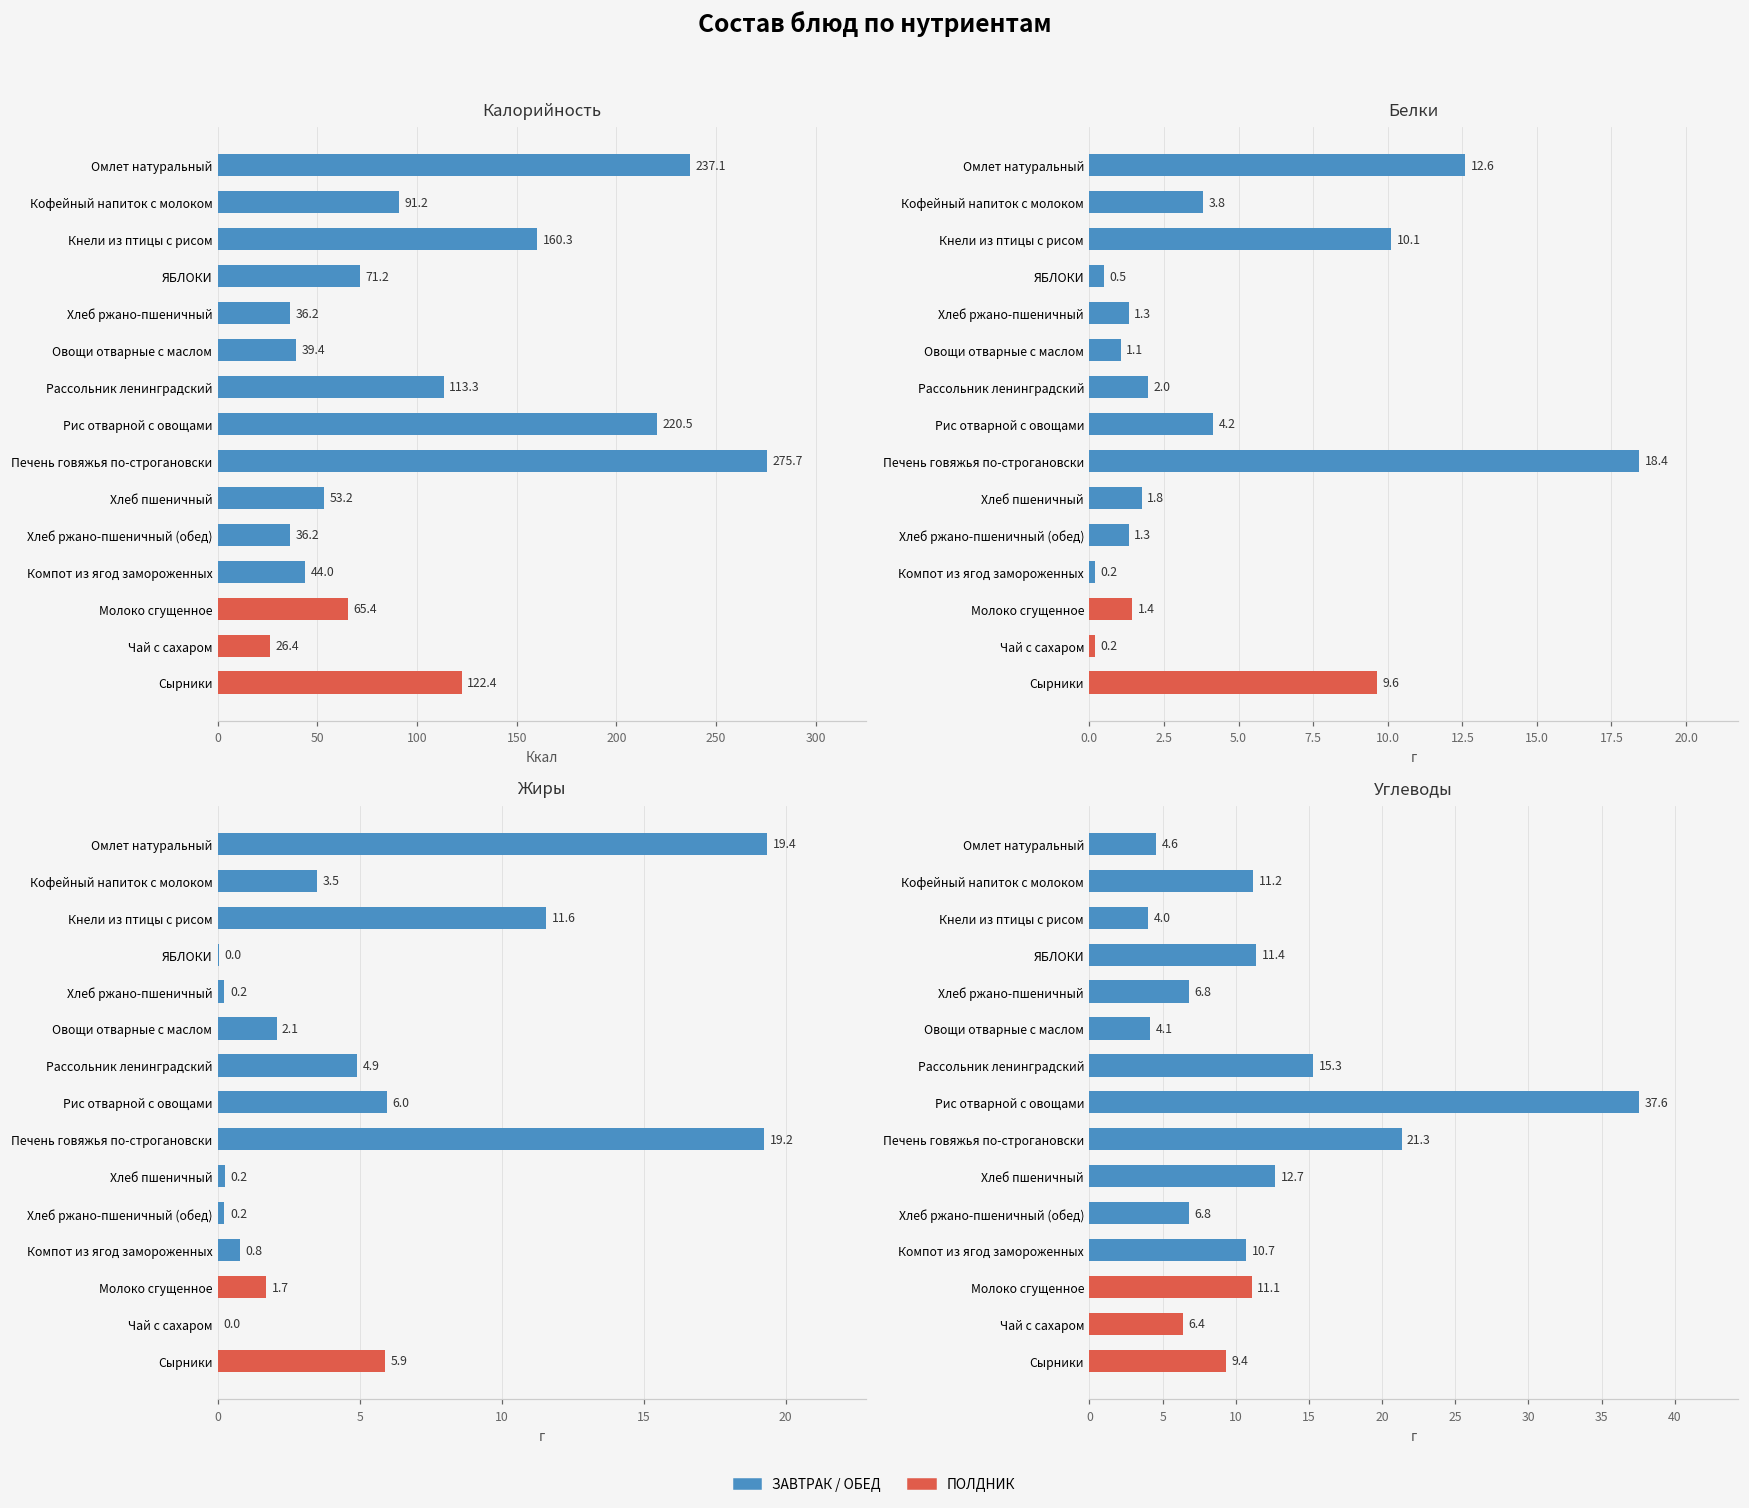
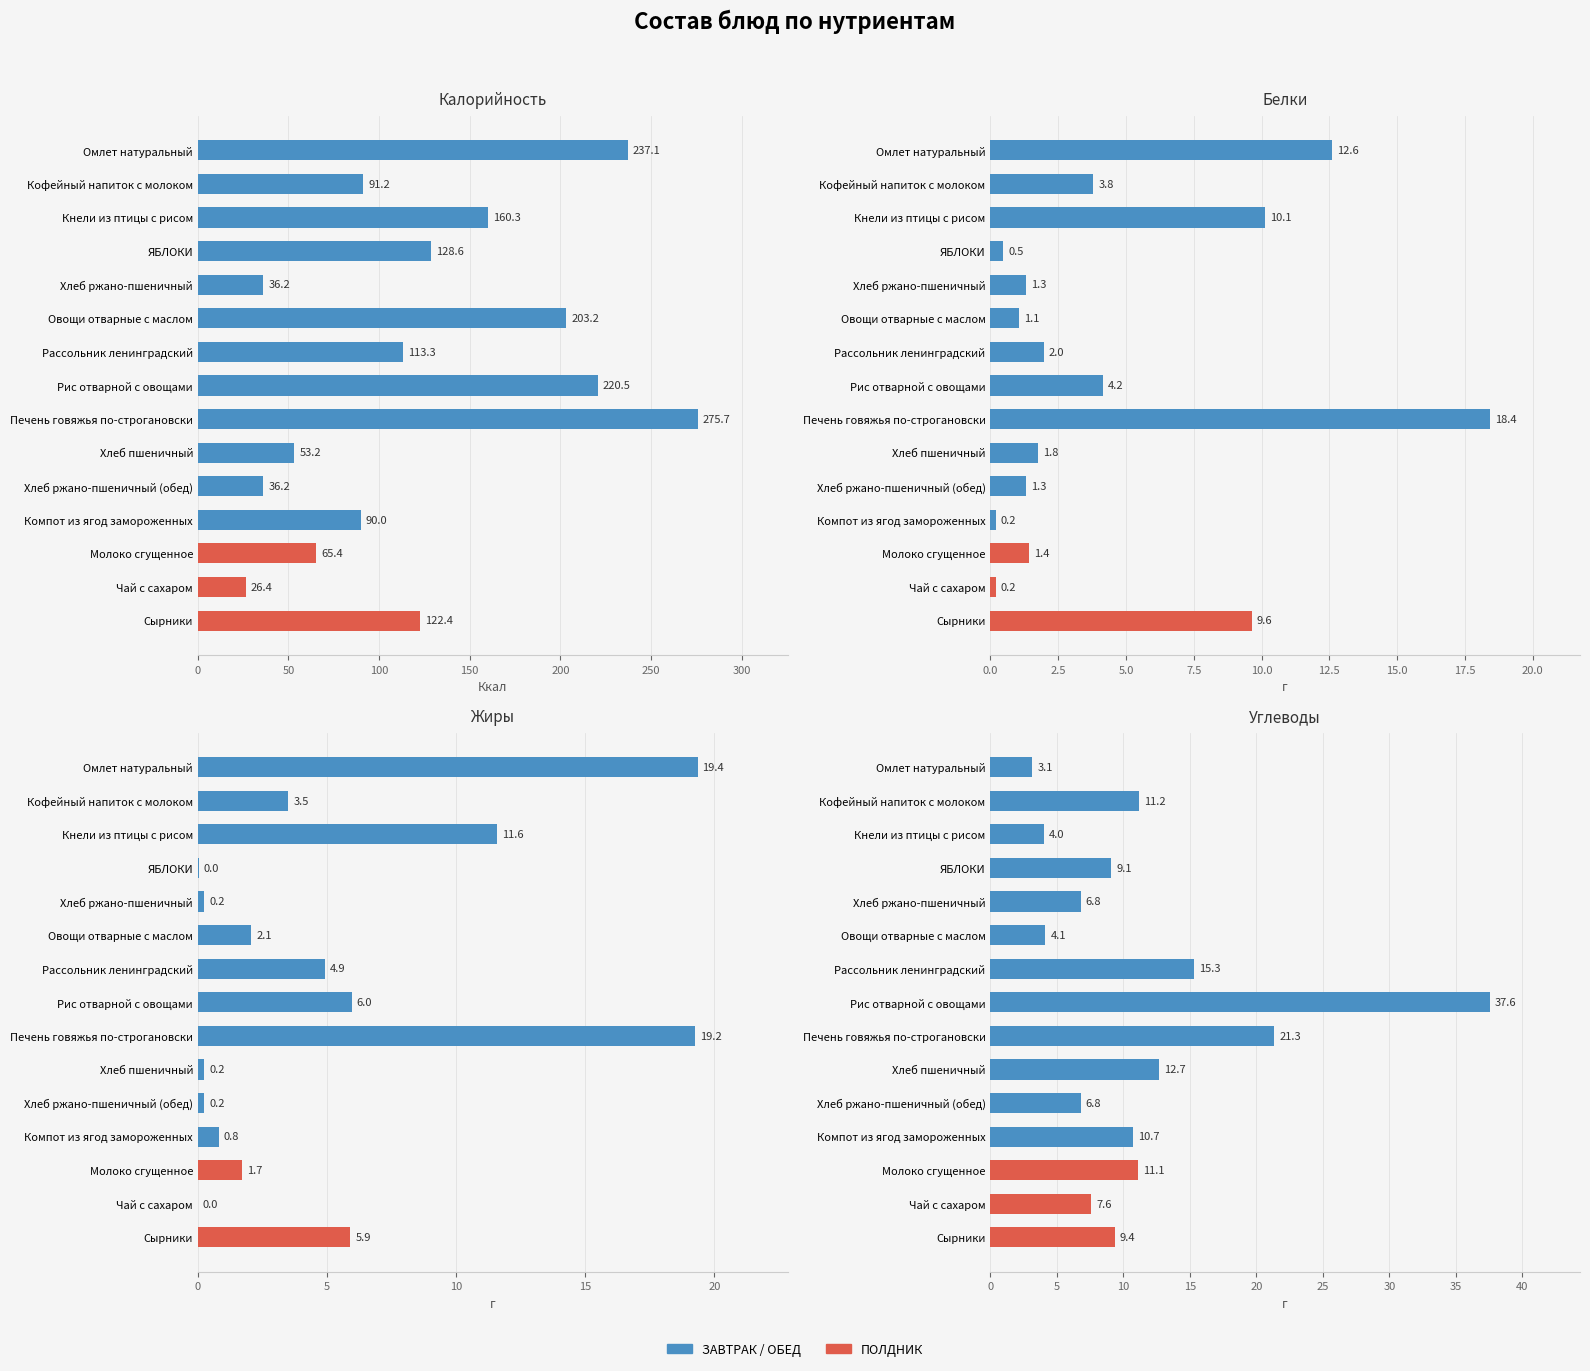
  {
    "Калорийность": {
      "Омлет натуральный": 237.1,
      "Кофейный напиток с молоком": 91.2,
      "Кнели из птицы с рисом": 160.3,
-     "ЯБЛОКИ": 71.2,
+     "ЯБЛОКИ": 128.6,
      "Хлеб ржано-пшеничный": 36.2,
-     "Овощи отварные с маслом": 39.4,
+     "Овощи отварные с маслом": 203.2,
      "Рассольник ленинградский": 113.3,
      "Рис отварной с овощами": 220.5,
      "Печень говяжья по-строгановски": 275.7,
      "Хлеб пшеничный": 53.2,
      "Хлеб ржано-пшеничный (обед)": 36.2,
-     "Компот из ягод замороженных": 44.0,
+     "Компот из ягод замороженных": 90.0,
      "Молоко сгущенное": 65.4,
      "Чай с сахаром": 26.4,
      "Сырники": 122.4
    },
    "Белки": {
      "Омлет натуральный": 12.6,
      "Кофейный напиток с молоком": 3.8,
      "Кнели из птицы с рисом": 10.1,
      "ЯБЛОКИ": 0.5,
      "Хлеб ржано-пшеничный": 1.3,
      "Овощи отварные с маслом": 1.1,
      "Рассольник ленинградский": 2.0,
      "Рис отварной с овощами": 4.2,
      "Печень говяжья по-строгановски": 18.4,
      "Хлеб пшеничный": 1.8,
      "Хлеб ржано-пшеничный (обед)": 1.3,
      "Компот из ягод замороженных": 0.2,
      "Молоко сгущенное": 1.4,
      "Чай с сахаром": 0.2,
      "Сырники": 9.6
    },
    "Жиры": {
      "Омлет натуральный": 19.4,
      "Кофейный напиток с молоком": 3.5,
      "Кнели из птицы с рисом": 11.6,
      "ЯБЛОКИ": 0.0,
      "Хлеб ржано-пшеничный": 0.2,
      "Овощи отварные с маслом": 2.1,
      "Рассольник ленинградский": 4.9,
      "Рис отварной с овощами": 6.0,
      "Печень говяжья по-строгановски": 19.2,
      "Хлеб пшеничный": 0.2,
      "Хлеб ржано-пшеничный (обед)": 0.2,
      "Компот из ягод замороженных": 0.8,
      "Молоко сгущенное": 1.7,
      "Чай с сахаром": 0.0,
      "Сырники": 5.9
    },
    "Углеводы": {
-     "Омлет натуральный": 4.6,
+     "Омлет натуральный": 3.1,
      "Кофейный напиток с молоком": 11.2,
      "Кнели из птицы с рисом": 4.0,
-     "ЯБЛОКИ": 11.4,
+     "ЯБЛОКИ": 9.1,
      "Хлеб ржано-пшеничный": 6.8,
      "Овощи отварные с маслом": 4.1,
      "Рассольник ленинградский": 15.3,
      "Рис отварной с овощами": 37.6,
      "Печень говяжья по-строгановски": 21.3,
      "Хлеб пшеничный": 12.7,
      "Хлеб ржано-пшеничный (обед)": 6.8,
      "Компот из ягод замороженных": 10.7,
      "Молоко сгущенное": 11.1,
-     "Чай с сахаром": 6.4,
+     "Чай с сахаром": 7.6,
      "Сырники": 9.4
    }
  }
